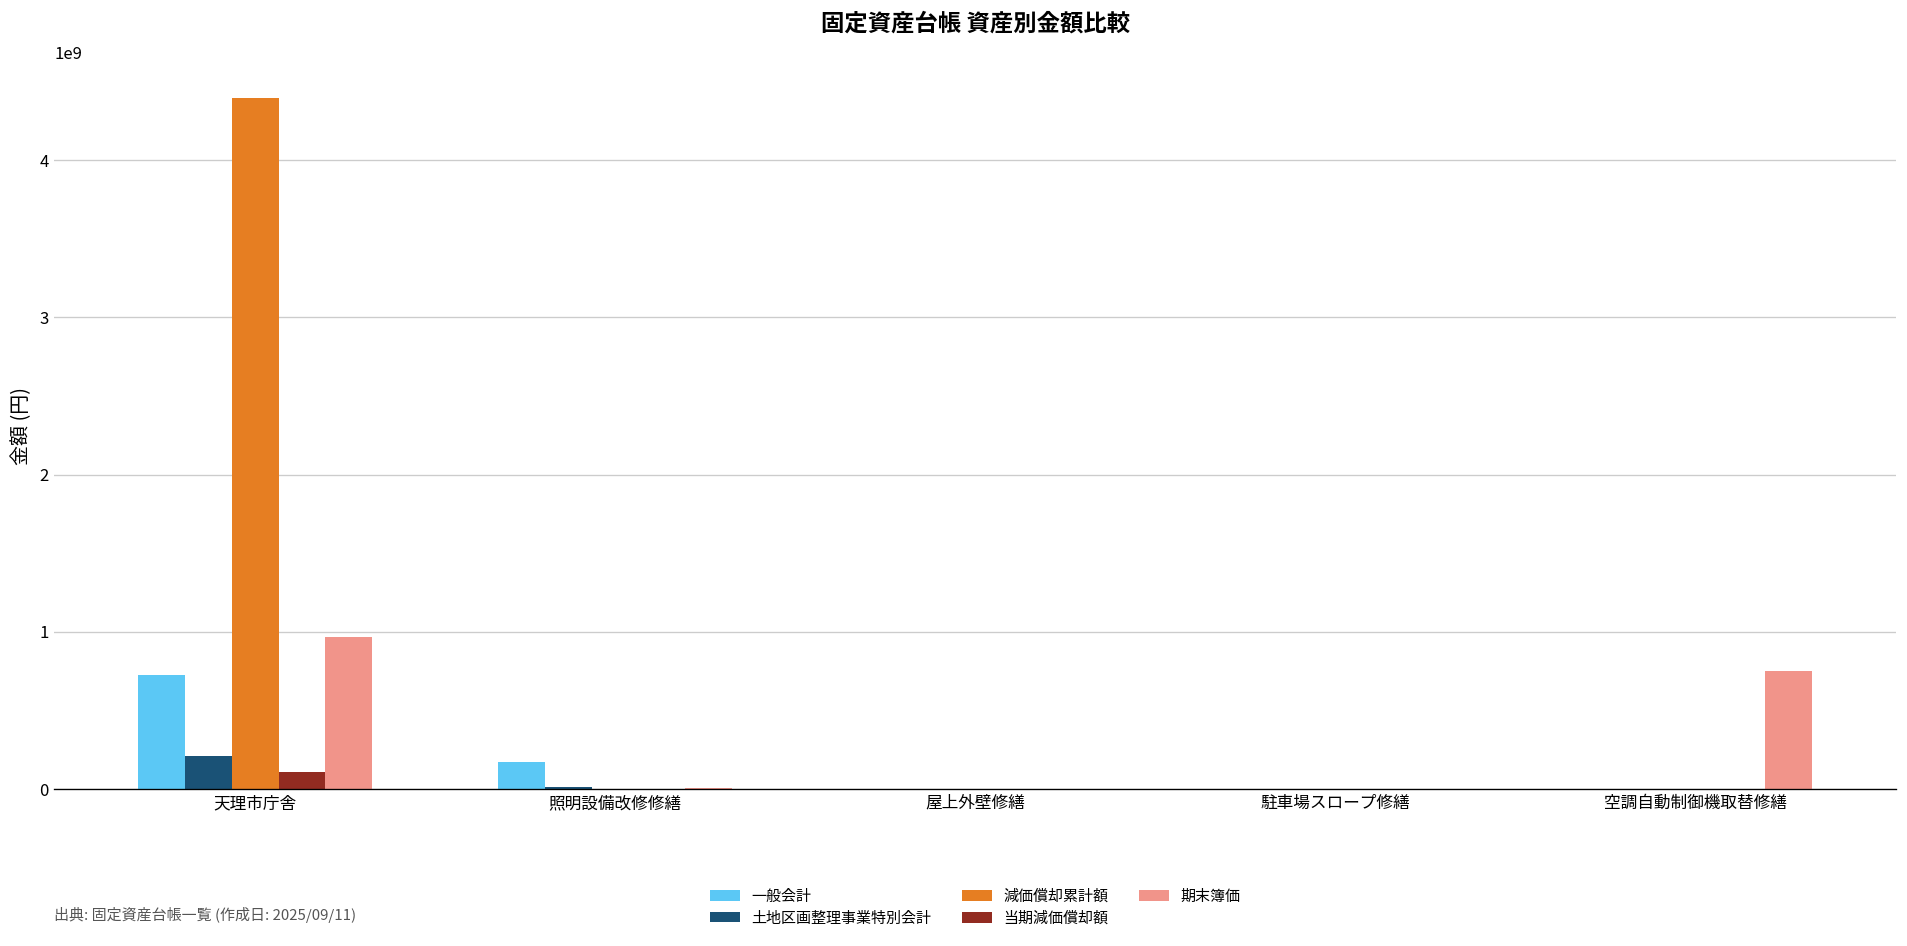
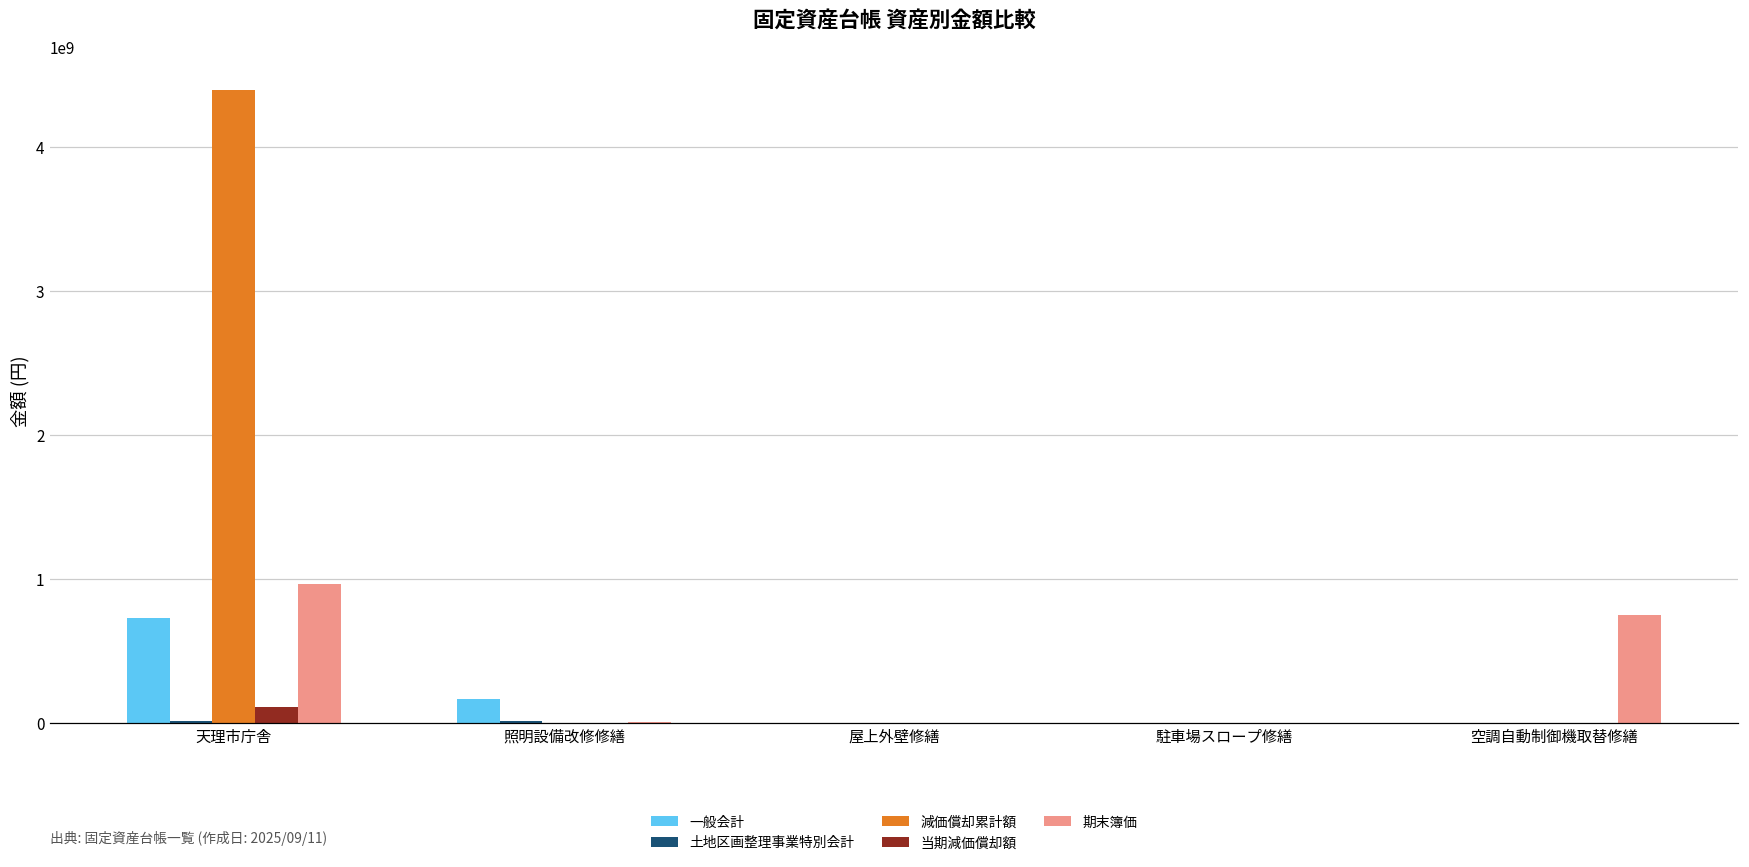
  {
    "一般会計": {
      "天理市庁舎": 730000000,
      "照明設備改修修繕": 170000000
    },
    "土地区画整理事業特別会計": {
-     "天理市庁舎": 210000000,
+     "天理市庁舎": 10000000,
      "屋上外壁修繕": 0,
      "駐車場スロープ修繕": 0,
      "空調自動制御機取替修繕": 0
    },
    "減価償却累計額": {
      "天理市庁舎": 4400000000
    },
    "当期減価償却額": {
      "天理市庁舎": 110000000
    },
    "期末簿価": {
      "天理市庁舎": 970000000,
      "空調自動制御機取替修繕": 750000000
    }
  }
